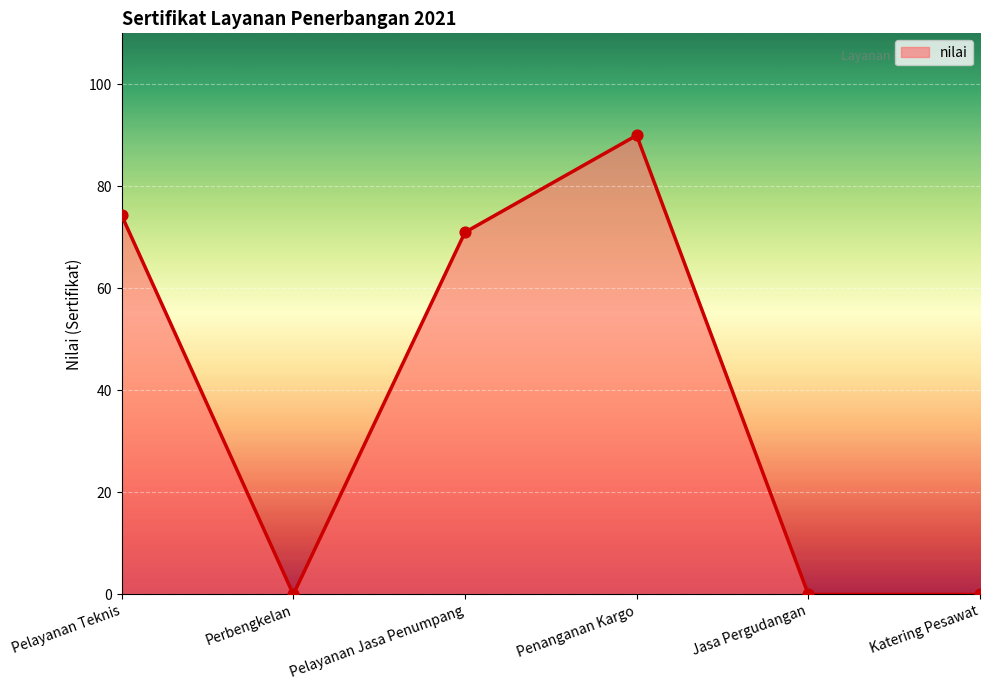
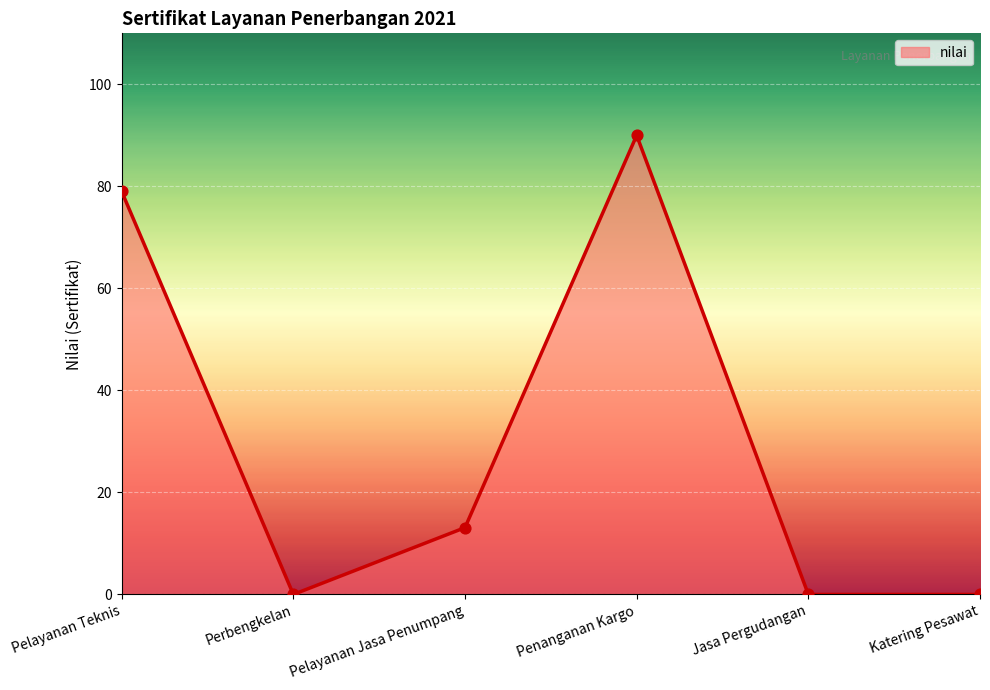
  {
-   "Pelayanan Teknis": 74,
+   "Pelayanan Teknis": 79,
    "Perbengkelan": 0,
-   "Pelayanan Jasa Penumpang": 71,
+   "Pelayanan Jasa Penumpang": 13,
    "Penanganan Kargo": 90,
    "Jasa Pergudangan": 0,
    "Katering Pesawat": 0
  }
